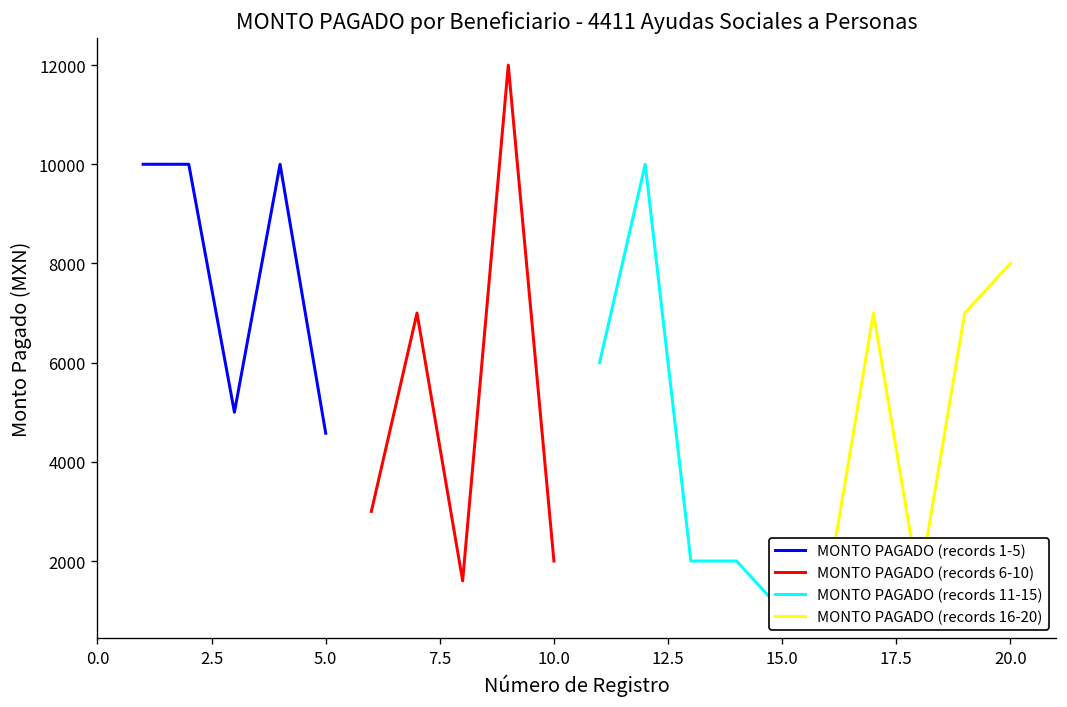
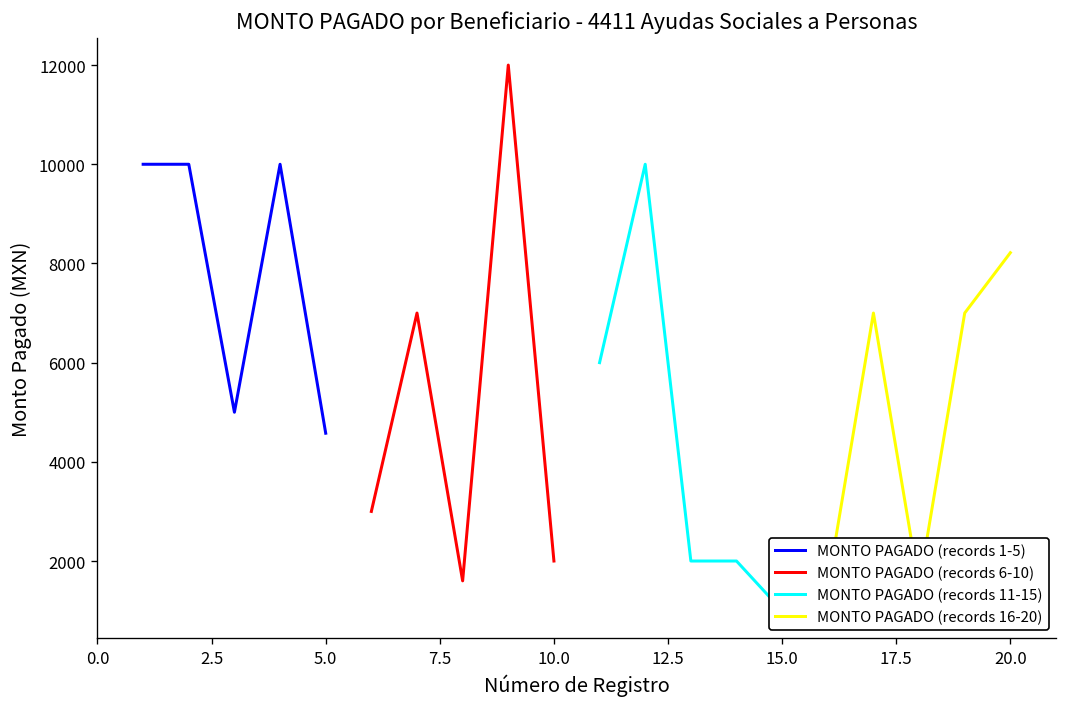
  {
    "MONTO PAGADO (records 1-5)": {
      "5.0": 4600
    },
    "MONTO PAGADO (records 6-10)": {
      "10.0": 2000
    },
    "MONTO PAGADO (records 16-20)": {
-     "20.0": 8000
+     "20.0": 8200
    }
  }
